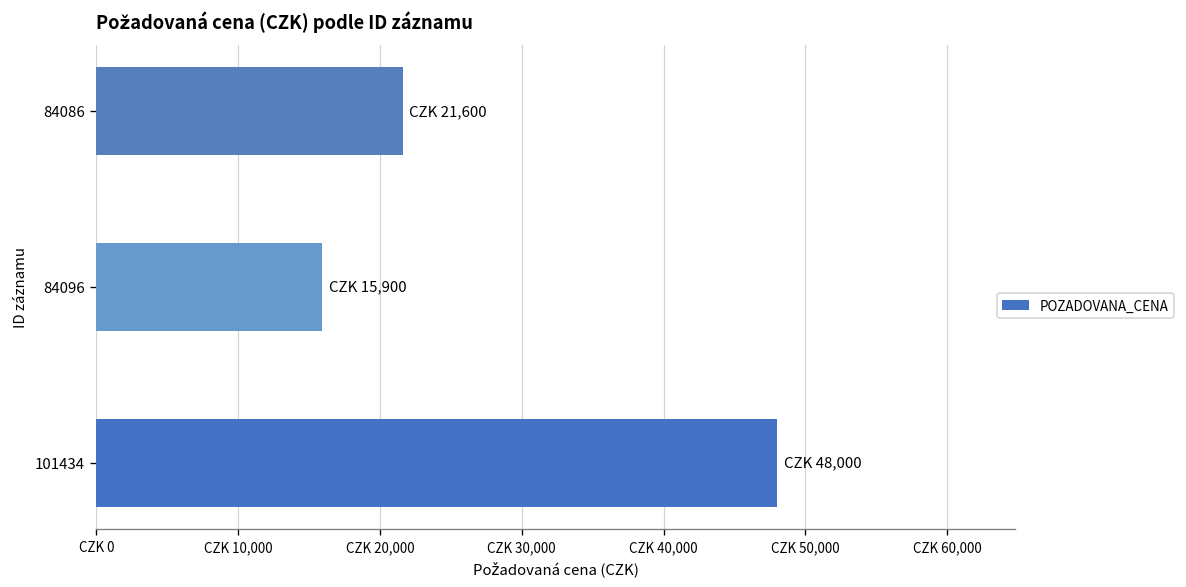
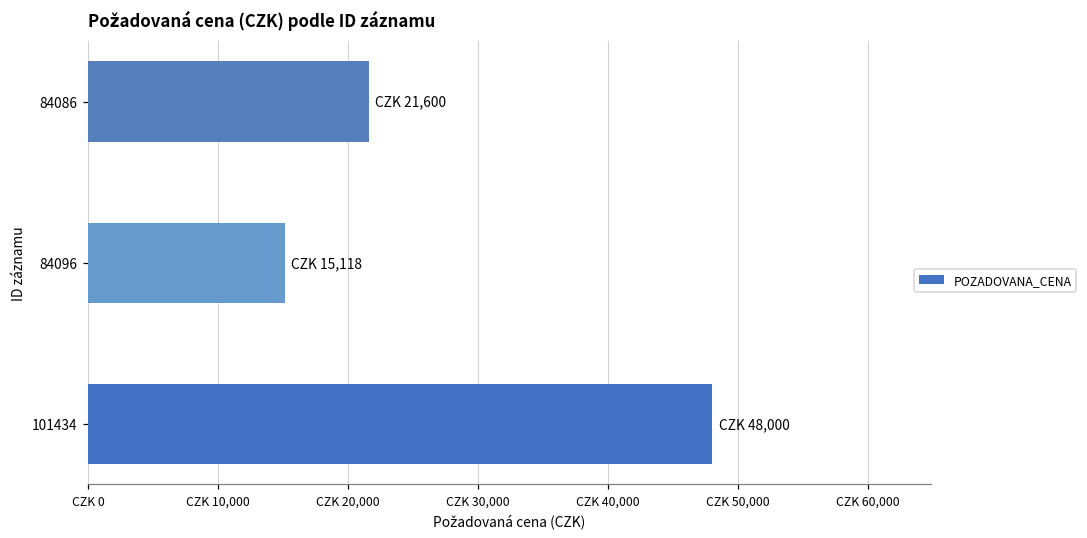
  {
    "84086": "21,600",
-   "84096": "15,900",
+   "84096": "15,118",
    "101434": "48,000"
  }
